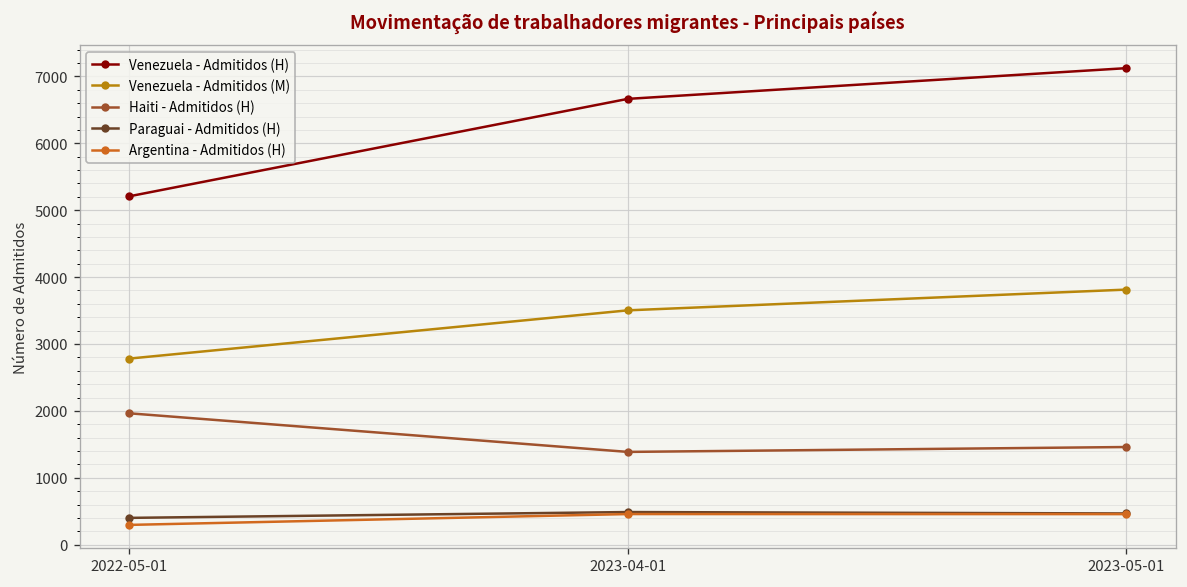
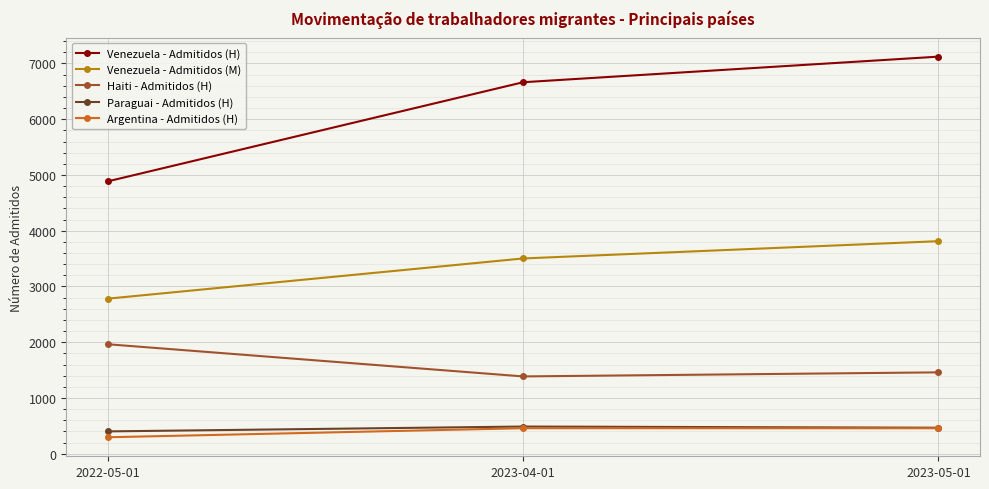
  {
    "Venezuela - Admitidos (H)": {
-     "2022-05-01": 5200,
+     "2022-05-01": 4900,
      "2023-04-01": 6700,
      "2023-05-01": 7100
    }
  }
